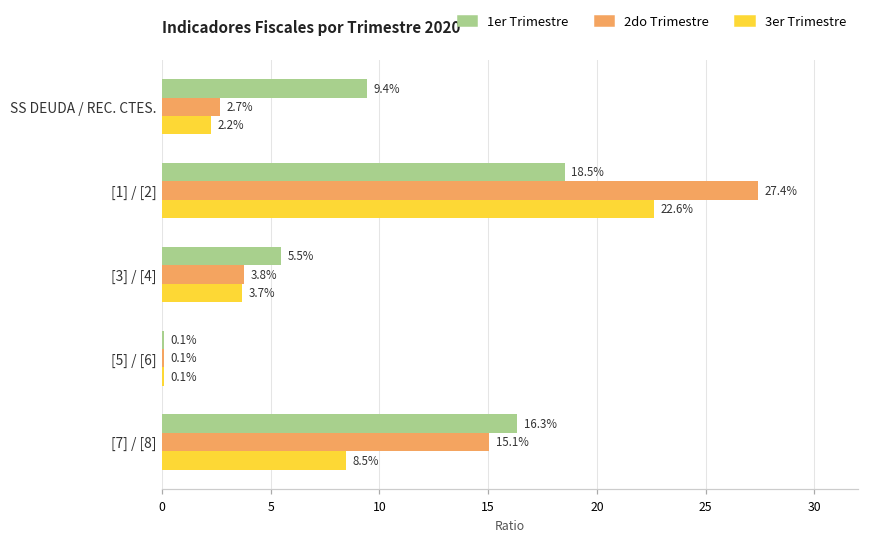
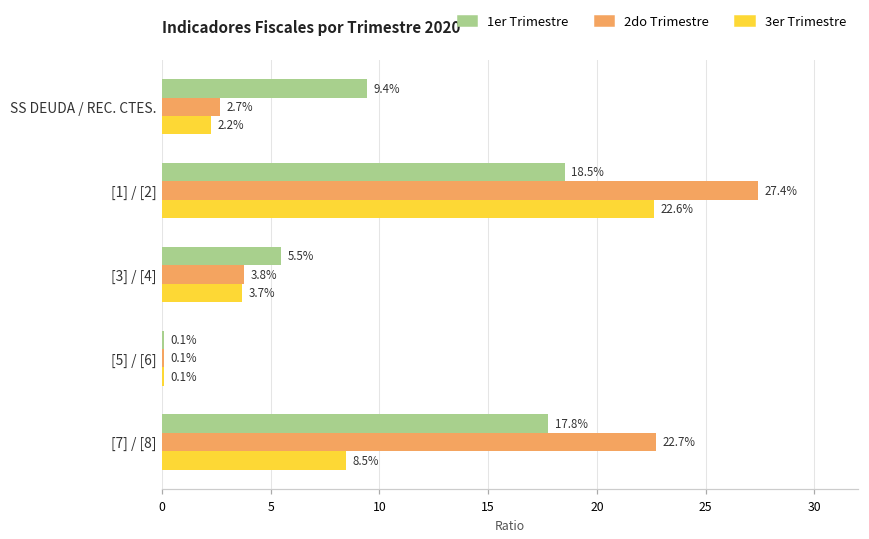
  {
    "1er Trimestre": {
      "SS DEUDA / REC. CTES.": "9.4%",
      "[1] / [2]": "18.5%",
      "[3] / [4]": "5.5%",
      "[5] / [6]": "0.1%",
-     "[7] / [8]": "16.3%"
+     "[7] / [8]": "17.8%"
    },
    "2do Trimestre": {
      "SS DEUDA / REC. CTES.": "2.7%",
      "[1] / [2]": "27.4%",
      "[3] / [4]": "3.8%",
      "[5] / [6]": "0.1%",
-     "[7] / [8]": "15.1%"
+     "[7] / [8]": "22.7%"
    },
    "3er Trimestre": {
      "SS DEUDA / REC. CTES.": "2.2%",
      "[1] / [2]": "22.6%",
      "[3] / [4]": "3.7%",
      "[5] / [6]": "0.1%",
      "[7] / [8]": "8.5%"
    }
  }
